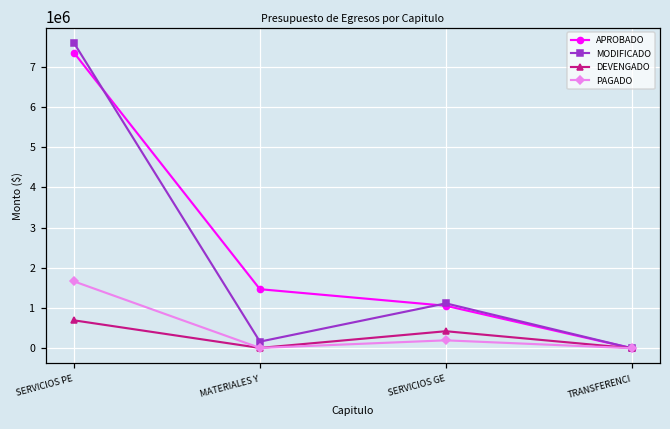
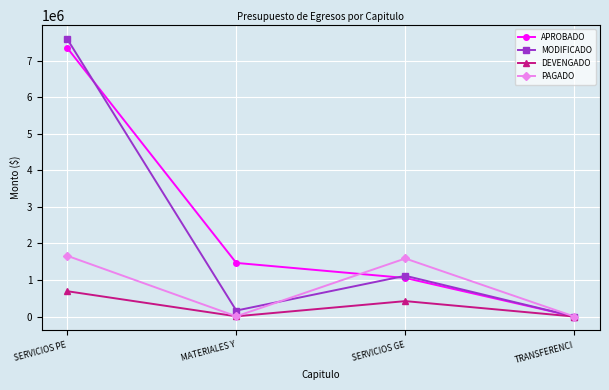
  {
    "APROBADO": {
      "SERVICIOS PE": 7300000,
      "MATERIALES Y": 1500000
    },
    "MODIFICADO": {
      "SERVICIOS PE": 7600000,
      "MATERIALES Y": 200000
    },
    "DEVENGADO": {
      "SERVICIOS PE": 700000,
      "SERVICIOS GE": 400000
    },
    "PAGADO": {
      "SERVICIOS PE": 1700000,
-     "SERVICIOS GE": 200000
+     "SERVICIOS GE": 1600000
    }
  }
